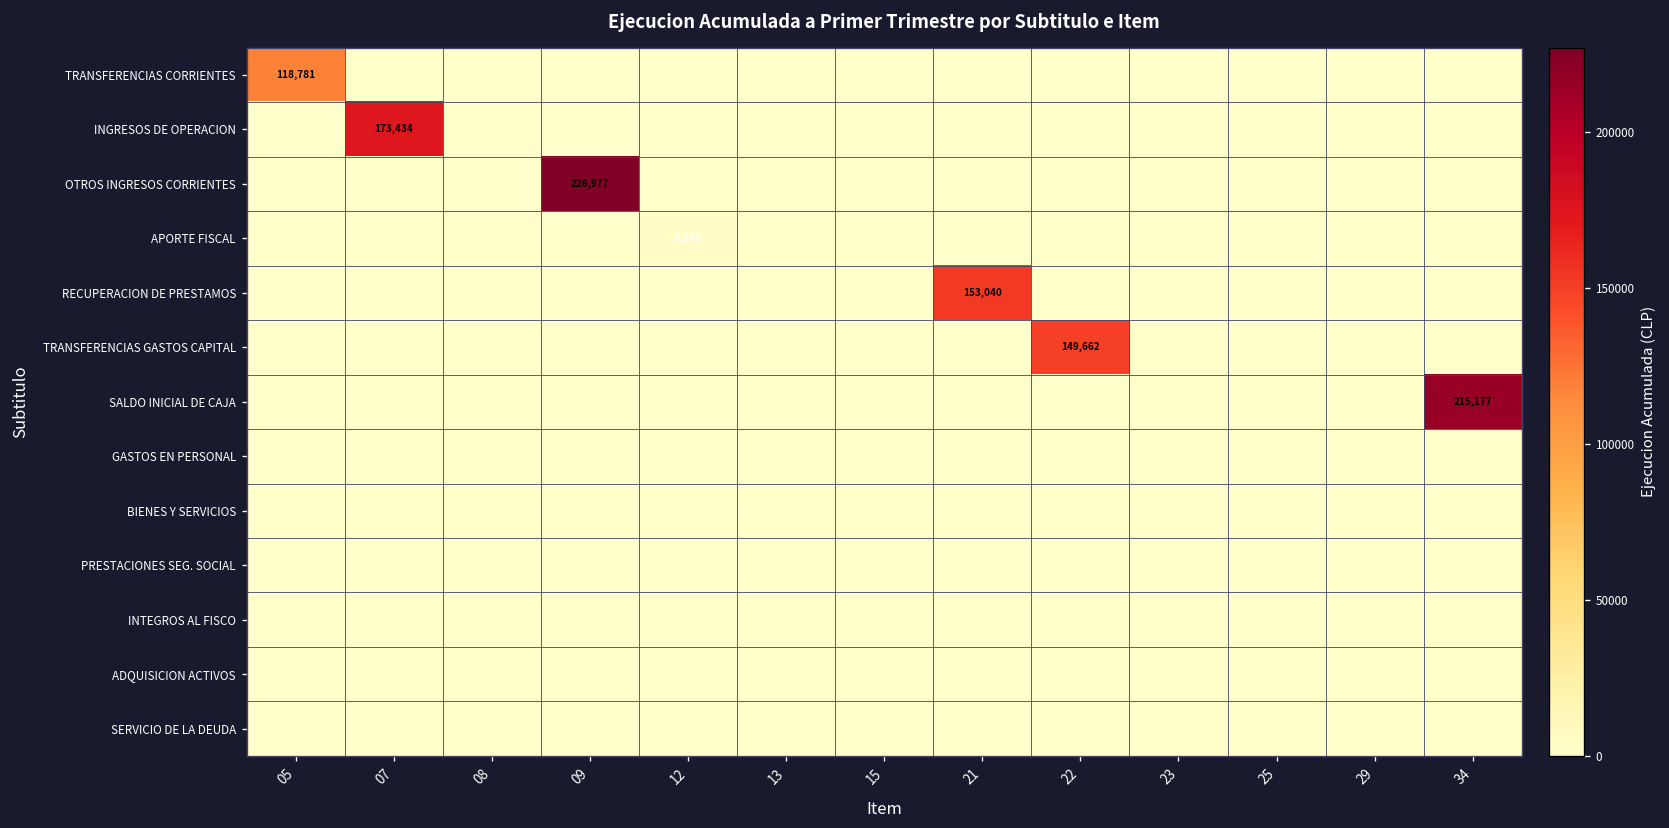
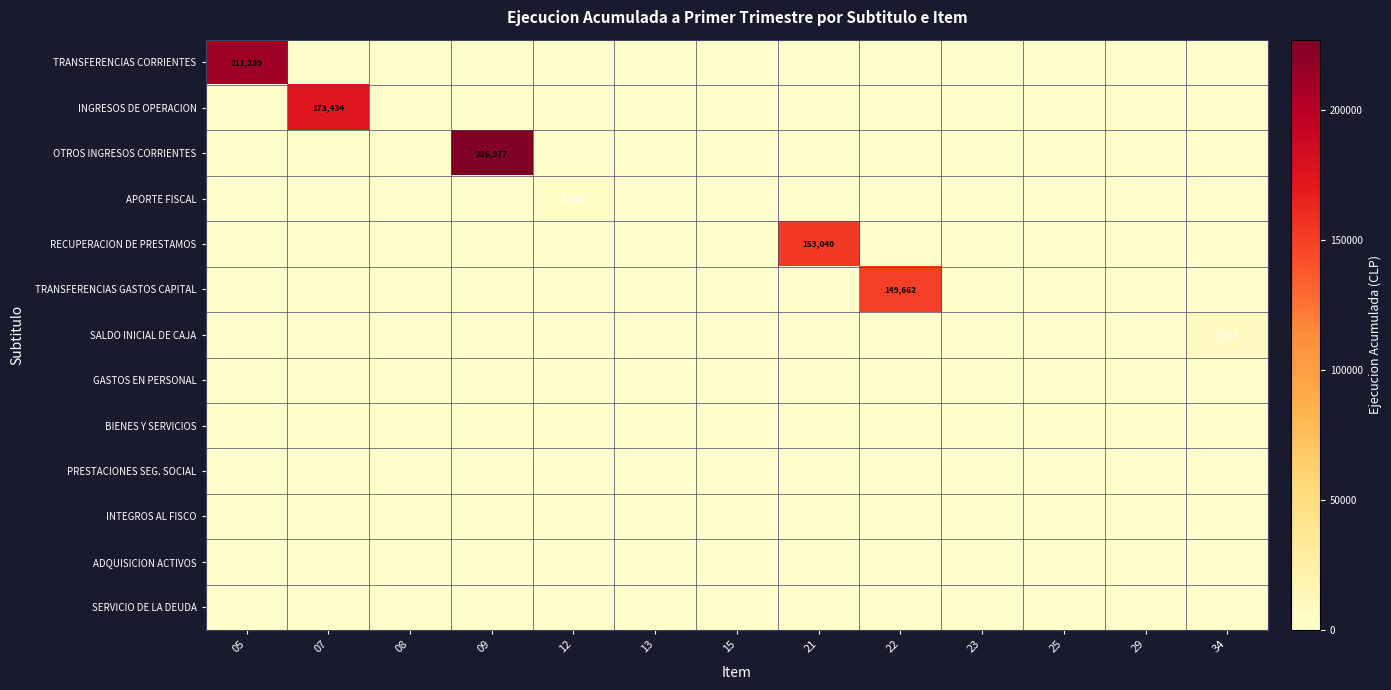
  {
    "TRANSFERENCIAS CORRIENTES": {
-     "05": "118,781"
+     "05": "211,289"
    },
    "INGRESOS DE OPERACION": {
      "07": "173,434"
    },
    "OTROS INGRESOS CORRIENTES": {
      "09": "226,977"
    },
    "APORTE FISCAL": {
      "12": "5,142"
    },
    "RECUPERACION DE PRESTAMOS": {
      "21": "153,040"
    },
    "TRANSFERENCIAS GASTOS CAPITAL": {
      "22": "149,662"
    },
    "SALDO INICIAL DE CAJA": {
-     "34": "215,177"
+     "34": "7,372"
    }
  }
